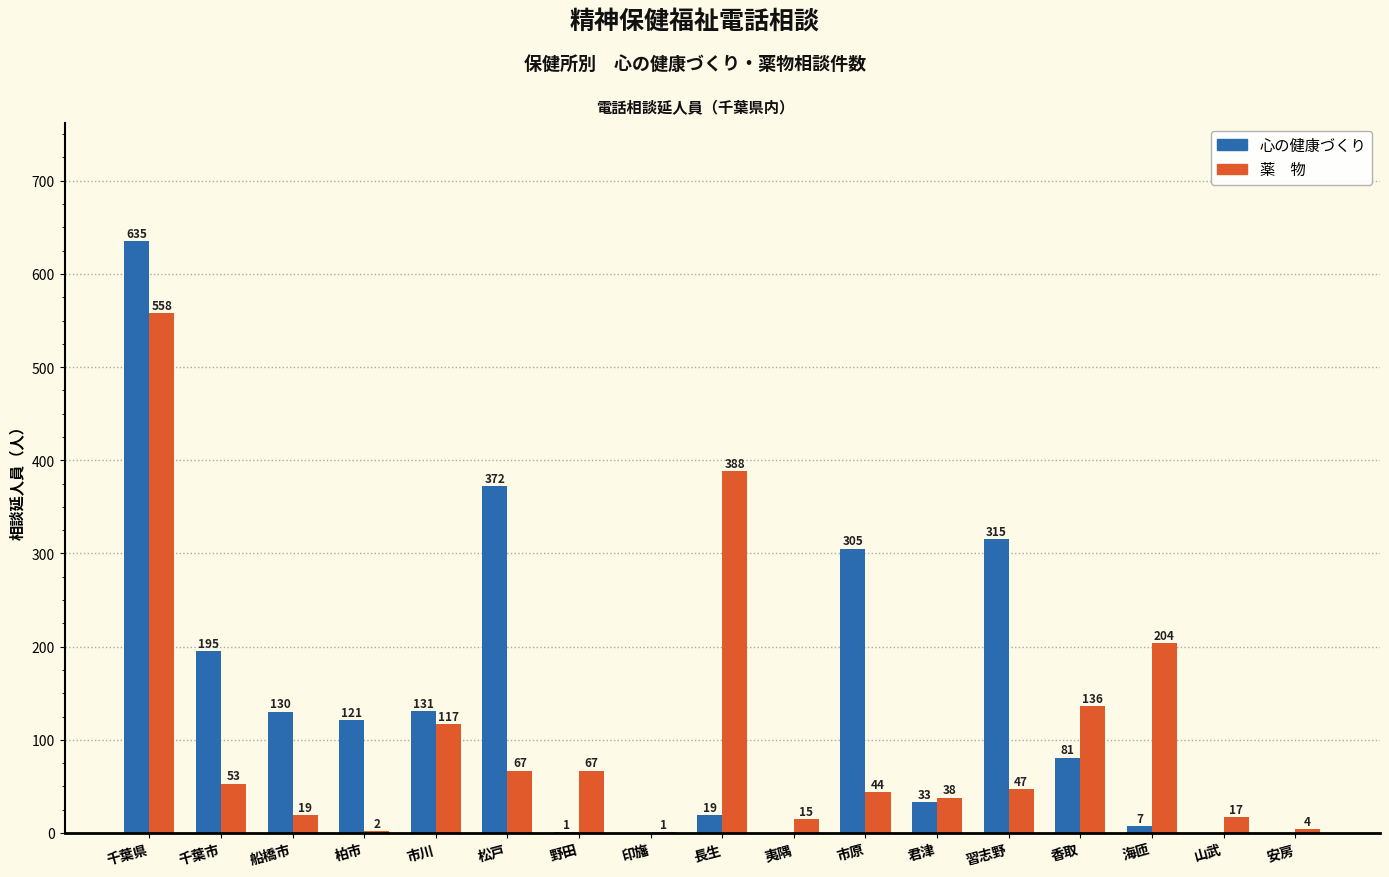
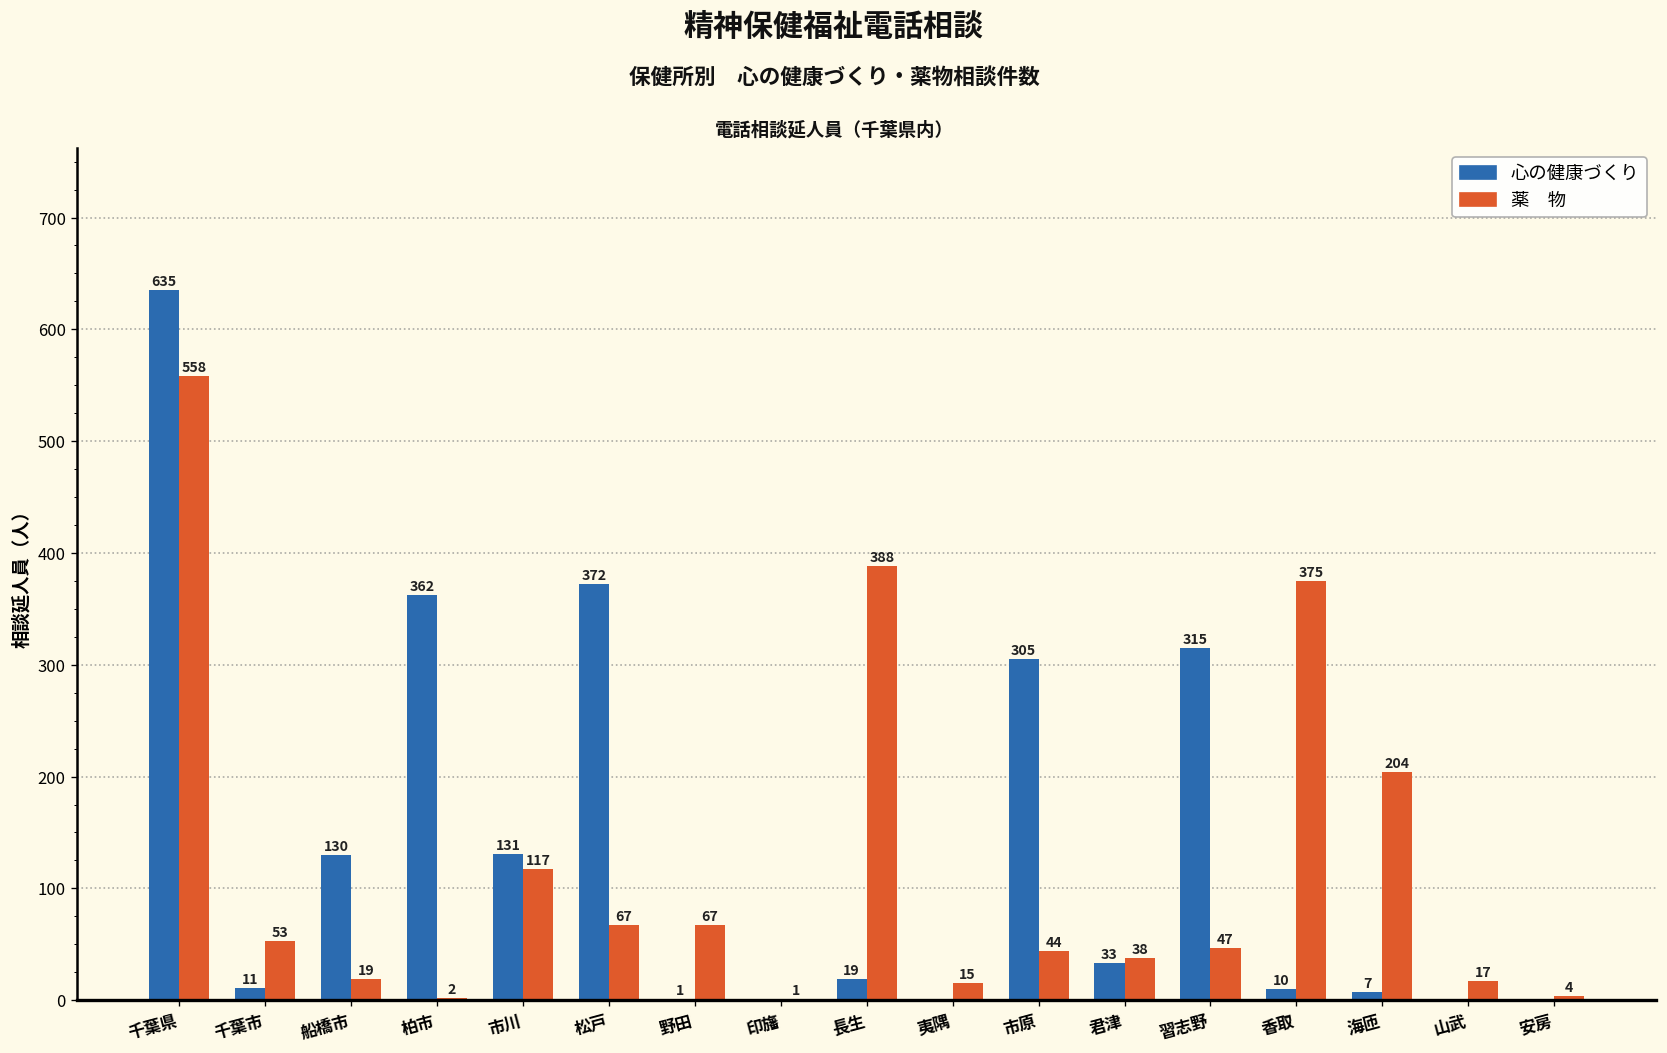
  {
    "心の健康づくり": {
      "千葉県": 635,
-     "千葉市": 195,
+     "千葉市": 11,
      "船橋市": 130,
-     "柏市": 121,
+     "柏市": 362,
      "市川": 131,
      "松戸": 372,
      "野田": 1,
      "長生": 19,
      "市原": 305,
      "君津": 33,
      "習志野": 315,
-     "香取": 81,
+     "香取": 10,
      "海匝": 7
    },
    "薬 物": {
      "千葉県": 558,
      "千葉市": 53,
      "船橋市": 19,
      "柏市": 2,
      "市川": 117,
      "松戸": 67,
      "野田": 67,
      "印旛": 1,
      "長生": 388,
      "夷隅": 15,
      "市原": 44,
      "君津": 38,
      "習志野": 47,
-     "香取": 136,
+     "香取": 375,
      "海匝": 204,
      "山武": 17,
      "安房": 4
    }
  }
